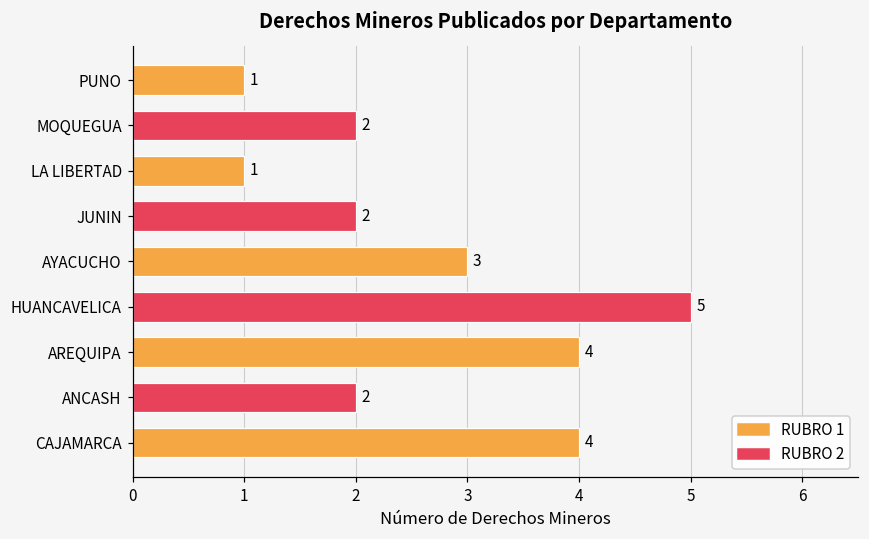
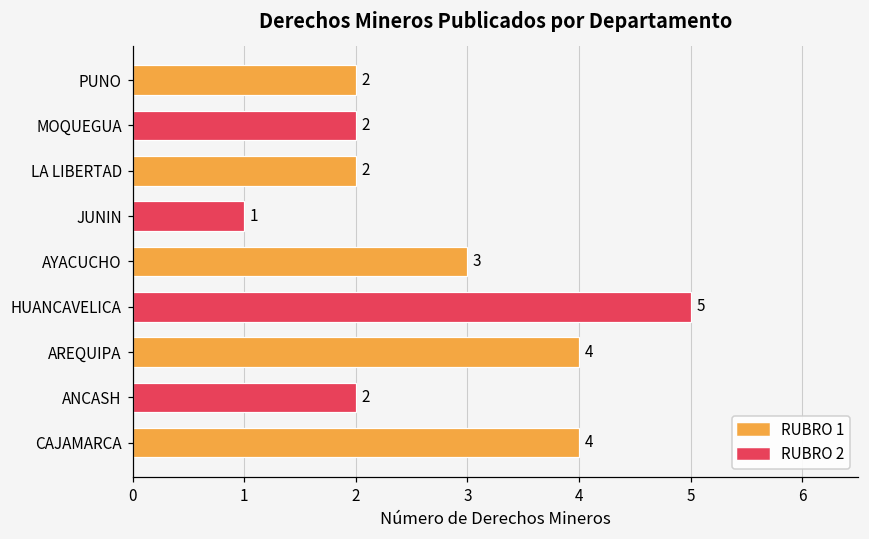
  {
-   "PUNO": 1,
+   "PUNO": 2,
    "MOQUEGUA": 2,
-   "LA LIBERTAD": 1,
-   "JUNIN": 2,
+   "LA LIBERTAD": 2,
+   "JUNIN": 1,
    "AYACUCHO": 3,
    "HUANCAVELICA": 5,
    "AREQUIPA": 4,
    "ANCASH": 2,
    "CAJAMARCA": 4
  }
